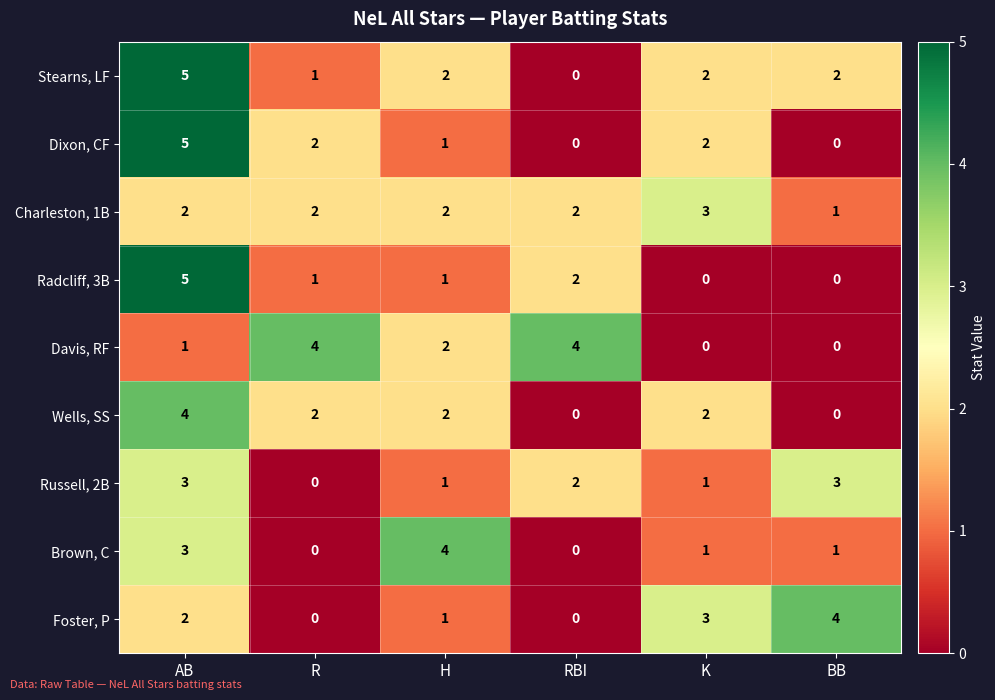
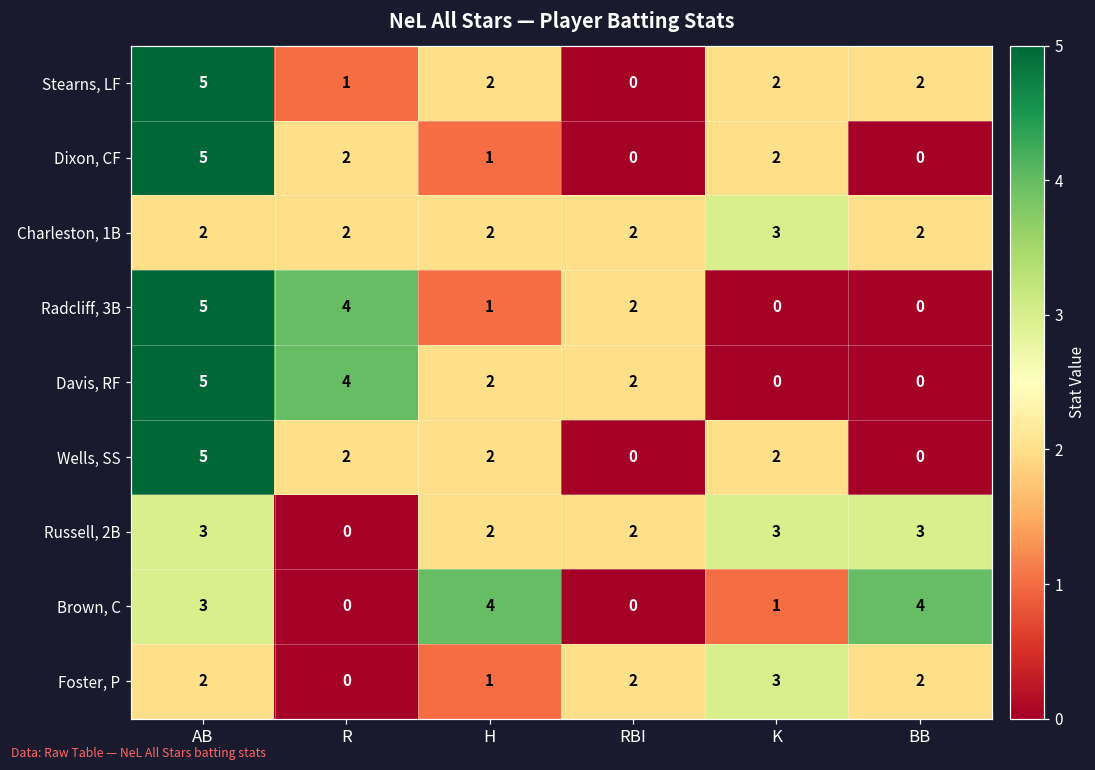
  {
    "Stearns, LF": {
      "AB": 5,
      "R": 1,
      "H": 2,
      "RBI": 0,
      "K": 2,
      "BB": 2
    },
    "Dixon, CF": {
      "AB": 5,
      "R": 2,
      "H": 1,
      "RBI": 0,
      "K": 2,
      "BB": 0
    },
    "Charleston, 1B": {
      "AB": 2,
      "R": 2,
      "H": 2,
      "RBI": 2,
      "K": 3,
-     "BB": 1
+     "BB": 2
    },
    "Radcliff, 3B": {
      "AB": 5,
-     "R": 1,
+     "R": 4,
      "H": 1,
      "RBI": 2,
      "K": 0,
      "BB": 0
    },
    "Davis, RF": {
-     "AB": 1,
+     "AB": 5,
      "R": 4,
      "H": 2,
-     "RBI": 4,
+     "RBI": 2,
      "K": 0,
      "BB": 0
    },
    "Wells, SS": {
-     "AB": 4,
+     "AB": 5,
      "R": 2,
      "H": 2,
      "RBI": 0,
      "K": 2,
      "BB": 0
    },
    "Russell, 2B": {
      "AB": 3,
      "R": 0,
-     "H": 1,
+     "H": 2,
      "RBI": 2,
-     "K": 1,
+     "K": 3,
      "BB": 3
    },
    "Brown, C": {
      "AB": 3,
      "R": 0,
      "H": 4,
      "RBI": 0,
      "K": 1,
-     "BB": 1
+     "BB": 4
    },
    "Foster, P": {
      "AB": 2,
      "R": 0,
      "H": 1,
-     "RBI": 0,
+     "RBI": 2,
      "K": 3,
-     "BB": 4
+     "BB": 2
    }
  }
